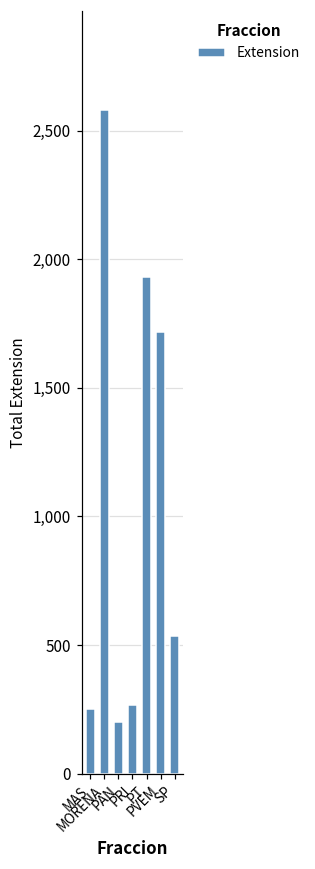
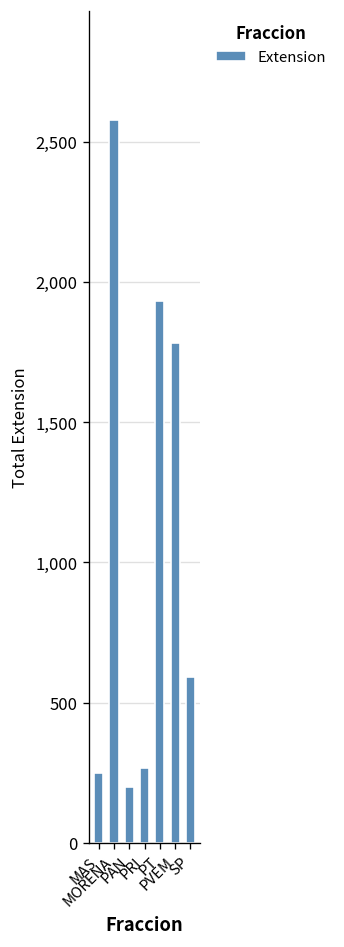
  {
    "MAS": "250",
    "MORENA": "2,580",
    "PAN": "200",
    "PRI": "270",
    "PT": "1,930",
-   "PVEM": "1,720",
-   "SP": "540"
+   "PVEM": "1,780",
+   "SP": "590"
  }
